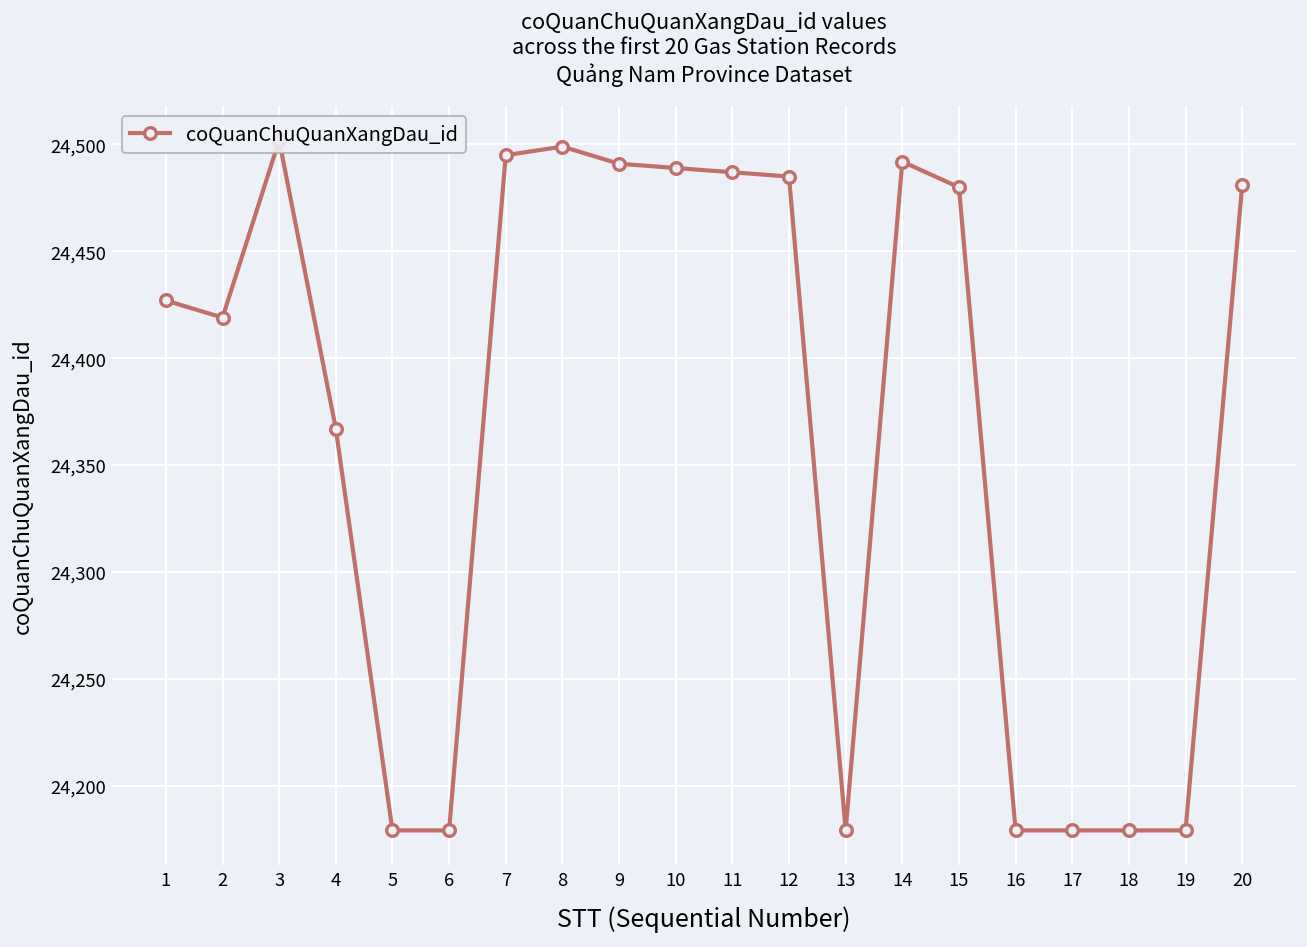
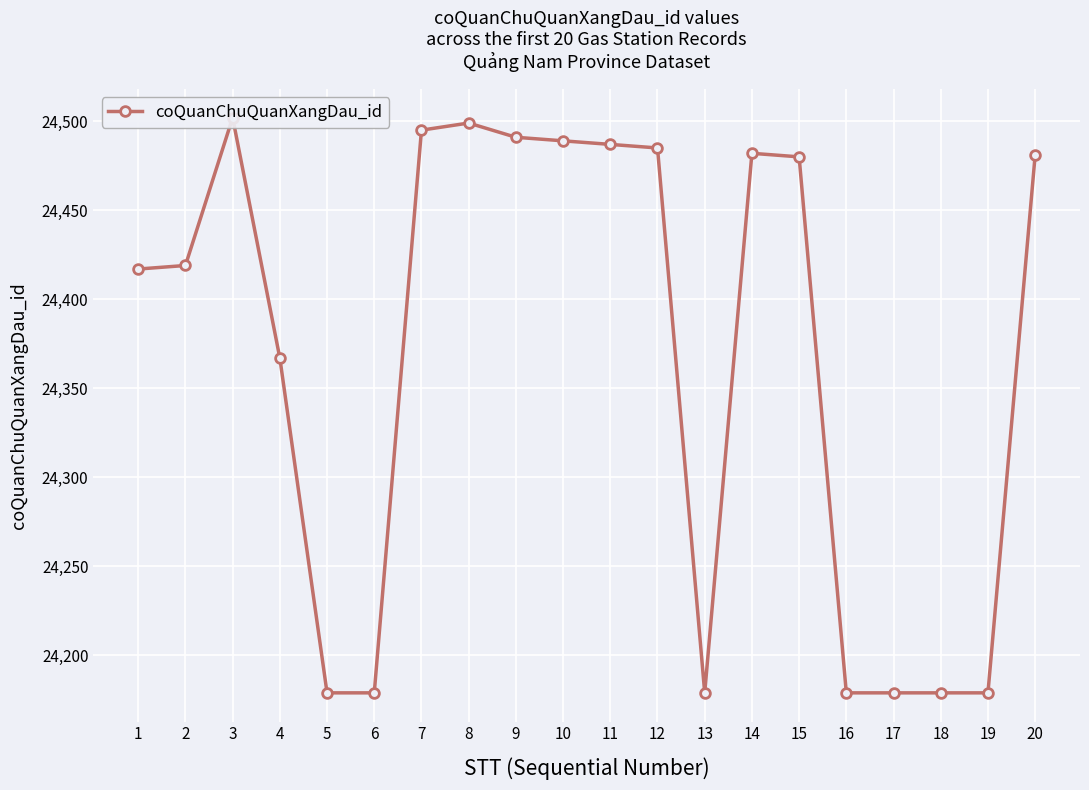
  {
-   "1": "24,427",
+   "1": "24,417",
    "2": "24,419",
    "4": "24,367",
    "5": "24,179",
    "6": "24,179",
    "7": "24,495",
    "8": "24,499",
    "9": "24,491",
    "10": "24,489",
    "11": "24,487",
    "12": "24,485",
    "13": "24,179",
-   "14": "24,492",
+   "14": "24,482",
    "15": "24,480",
    "16": "24,179",
    "17": "24,179",
    "18": "24,179",
    "19": "24,179",
    "20": "24,481"
  }
